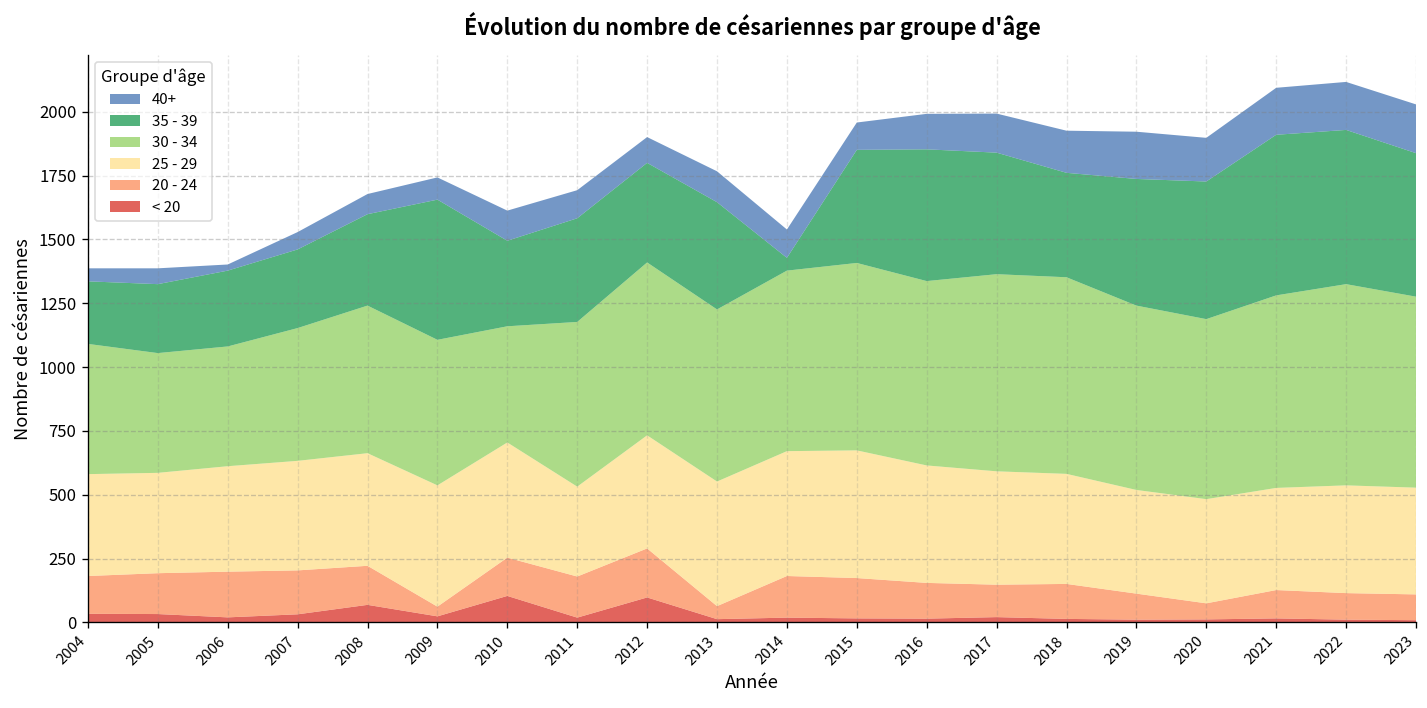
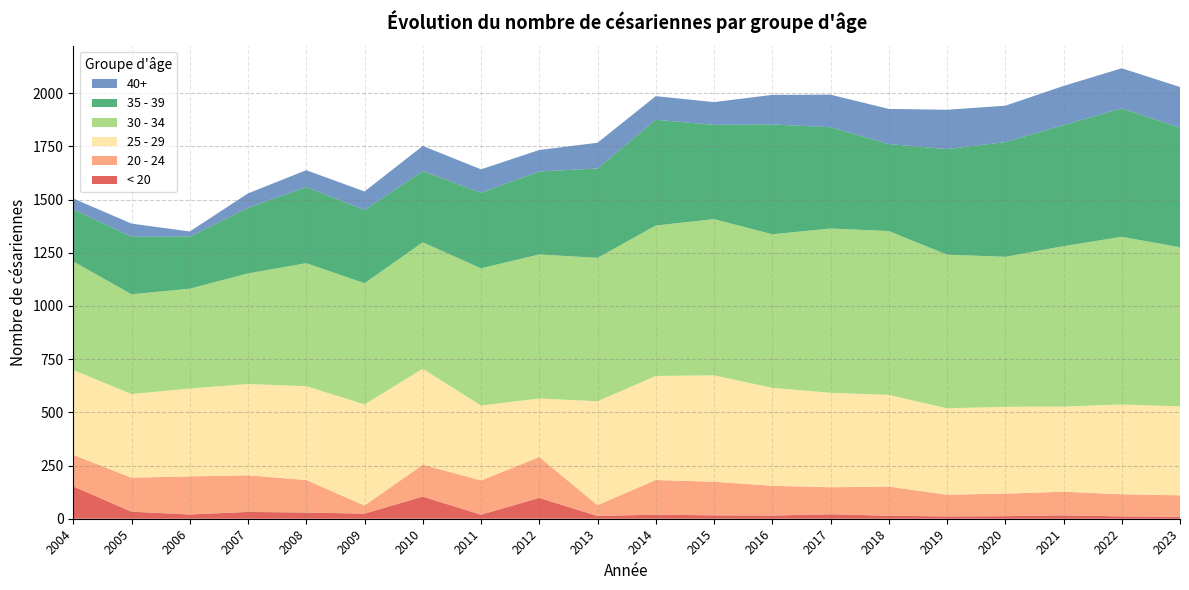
  {
    "< 20": {
-     "2004": 30,
+     "2004": 150,
      "2005": 30,
      "2006": 20,
      "2007": 30,
-     "2008": 70,
+     "2008": 30,
      "2009": 20,
      "2010": 100,
      "2011": 20,
      "2012": 100,
      "2013": 10,
      "2014": 20,
      "2015": 20,
      "2016": 20,
      "2017": 20,
      "2018": 10,
      "2020": 10,
      "2021": 20
    },
    "20 - 24": {
      "2004": 150,
      "2005": 160,
      "2006": 180,
      "2007": 170,
      "2008": 150,
      "2009": 40,
      "2010": 150,
      "2011": 160,
      "2012": 190,
      "2013": 50,
      "2014": 160,
      "2015": 160,
      "2016": 140,
      "2017": 130,
      "2018": 140,
      "2019": 100,
-     "2020": 60,
+     "2020": 110,
      "2021": 110,
      "2022": 100,
      "2023": 100
    },
    "25 - 29": {
      "2004": 400,
      "2005": 390,
      "2006": 410,
      "2007": 430,
      "2008": 440,
      "2009": 480,
      "2010": 450,
      "2011": 350,
-     "2012": 440,
+     "2012": 280,
      "2013": 490,
      "2014": 490,
      "2015": 500,
      "2016": 460,
      "2017": 440,
      "2018": 430,
      "2019": 410,
      "2020": 410,
      "2021": 400,
      "2022": 420,
      "2023": 420
    },
    "30 - 34": {
      "2004": 510,
      "2005": 470,
      "2006": 470,
      "2007": 520,
      "2008": 580,
      "2009": 570,
-     "2010": 460,
+     "2010": 590,
      "2011": 650,
      "2012": 680,
      "2013": 670,
      "2014": 710,
      "2015": 730,
      "2016": 720,
      "2017": 770,
      "2018": 770,
      "2019": 720,
      "2020": 710,
      "2021": 750,
      "2022": 790,
      "2023": 750
    },
    "35 - 39": {
      "2004": 250,
      "2005": 270,
-     "2006": 300,
+     "2006": 250,
      "2007": 310,
      "2008": 360,
-     "2009": 550,
+     "2009": 340,
      "2010": 340,
-     "2011": 410,
+     "2011": 360,
      "2012": 390,
      "2013": 420,
-     "2014": 50,
+     "2014": 500,
      "2015": 440,
      "2016": 520,
      "2017": 480,
      "2018": 410,
      "2019": 500,
      "2020": 540,
-     "2021": 630,
+     "2021": 570,
      "2022": 600,
      "2023": 560
    },
    "40+": {
      "2004": 50,
      "2005": 60,
      "2006": 20,
      "2007": 70,
      "2008": 80,
      "2009": 90,
      "2010": 120,
      "2011": 110,
      "2012": 100,
      "2013": 120,
      "2014": 110,
      "2015": 110,
      "2016": 140,
      "2017": 150,
      "2018": 170,
      "2019": 190,
      "2020": 170,
      "2021": 180,
      "2022": 190,
      "2023": 190
    }
  }
